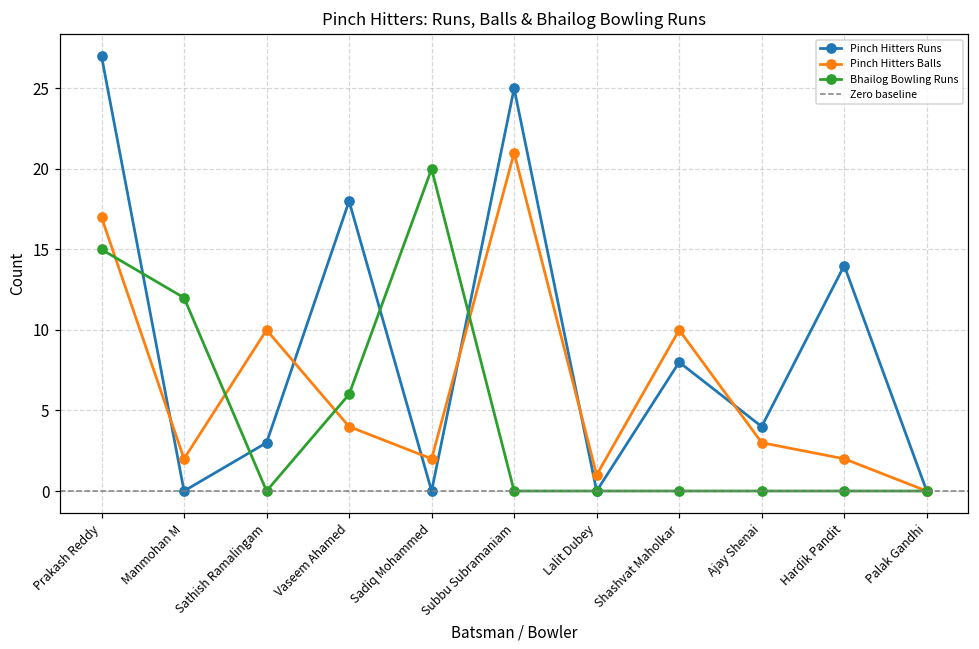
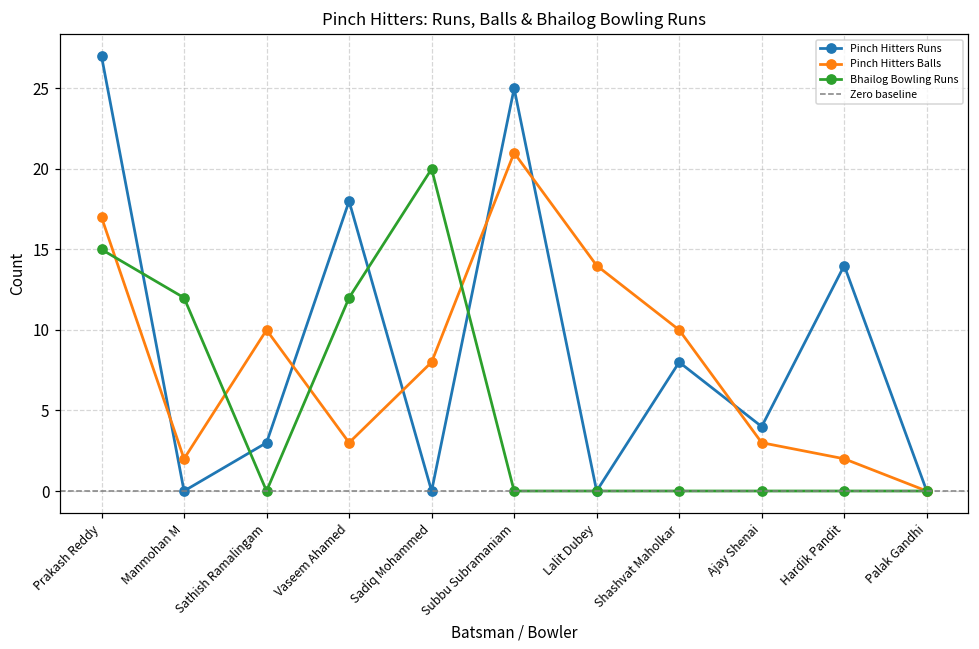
  {
    "Pinch Hitters Runs": {
      "Prakash Reddy": 27,
      "Manmohan M": 0,
      "Sathish Ramalingam": 3,
      "Vaseem Ahamed": 18,
      "Sadiq Mohammed": 0,
      "Subbu Subramaniam": 25,
      "Shashvat Maholkar": 8,
      "Ajay Shenai": 4,
      "Hardik Pandit": 14
    },
    "Pinch Hitters Balls": {
      "Prakash Reddy": 17,
      "Manmohan M": 2,
      "Sathish Ramalingam": 10,
-     "Vaseem Ahamed": 4,
-     "Sadiq Mohammed": 2,
+     "Vaseem Ahamed": 3,
+     "Sadiq Mohammed": 8,
      "Subbu Subramaniam": 21,
-     "Lalit Dubey": 1,
+     "Lalit Dubey": 14,
      "Shashvat Maholkar": 10,
      "Ajay Shenai": 3,
      "Hardik Pandit": 2
    },
    "Bhailog Bowling Runs": {
      "Prakash Reddy": 15,
      "Manmohan M": 12,
      "Sathish Ramalingam": 0,
-     "Vaseem Ahamed": 6,
+     "Vaseem Ahamed": 12,
      "Sadiq Mohammed": 20,
      "Subbu Subramaniam": 0,
      "Shashvat Maholkar": 0,
      "Ajay Shenai": 0,
      "Hardik Pandit": 0
    }
  }
